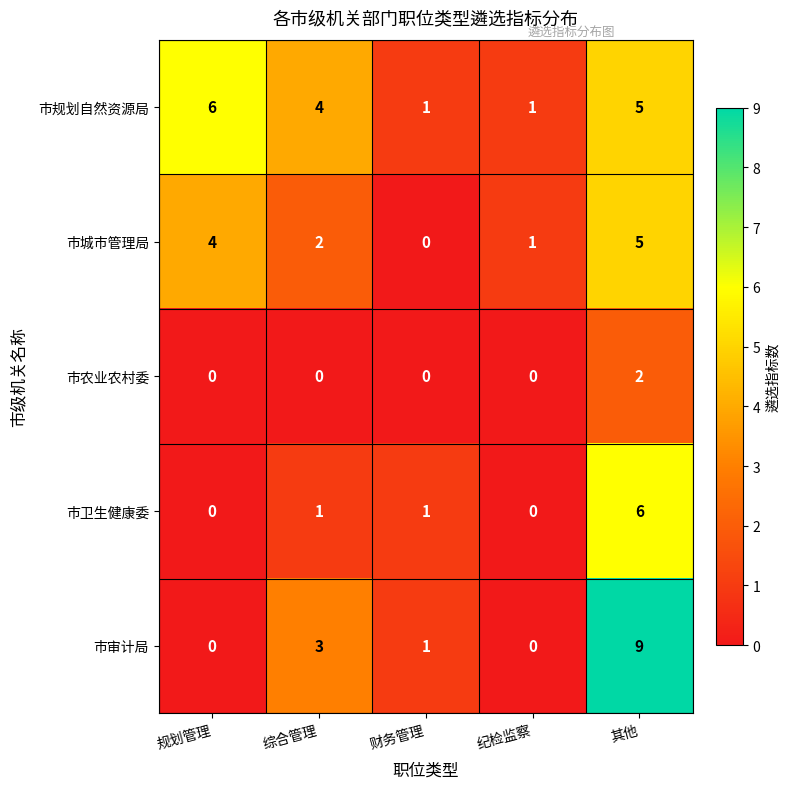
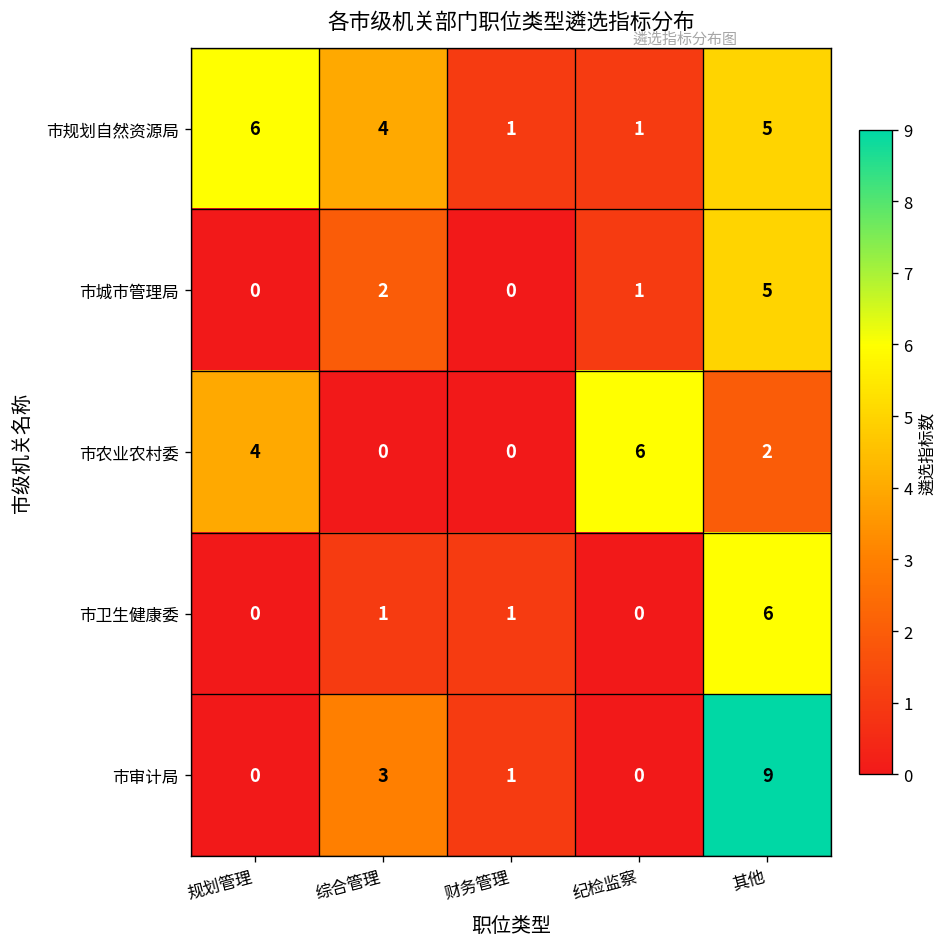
  {
    "市规划自然资源局": {
      "规划管理": 6,
      "综合管理": 4,
      "财务管理": 1,
      "纪检监察": 1,
      "其他": 5
    },
    "市城市管理局": {
-     "规划管理": 4,
+     "规划管理": 0,
      "综合管理": 2,
      "财务管理": 0,
      "纪检监察": 1,
      "其他": 5
    },
    "市农业农村委": {
-     "规划管理": 0,
+     "规划管理": 4,
      "综合管理": 0,
      "财务管理": 0,
-     "纪检监察": 0,
+     "纪检监察": 6,
      "其他": 2
    },
    "市卫生健康委": {
      "规划管理": 0,
      "综合管理": 1,
      "财务管理": 1,
      "纪检监察": 0,
      "其他": 6
    },
    "市审计局": {
      "规划管理": 0,
      "综合管理": 3,
      "财务管理": 1,
      "纪检监察": 0,
      "其他": 9
    }
  }
